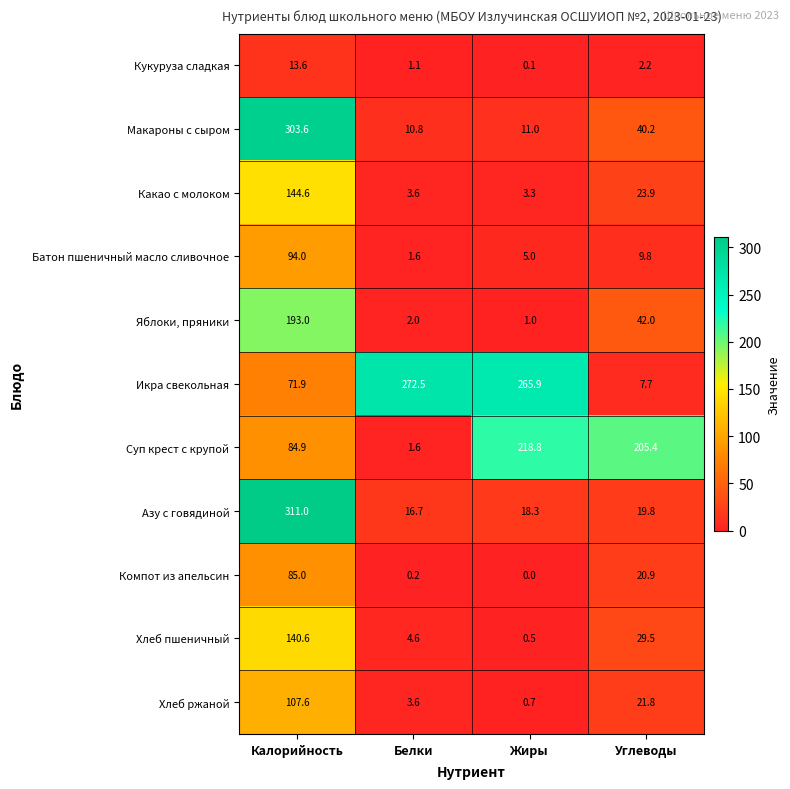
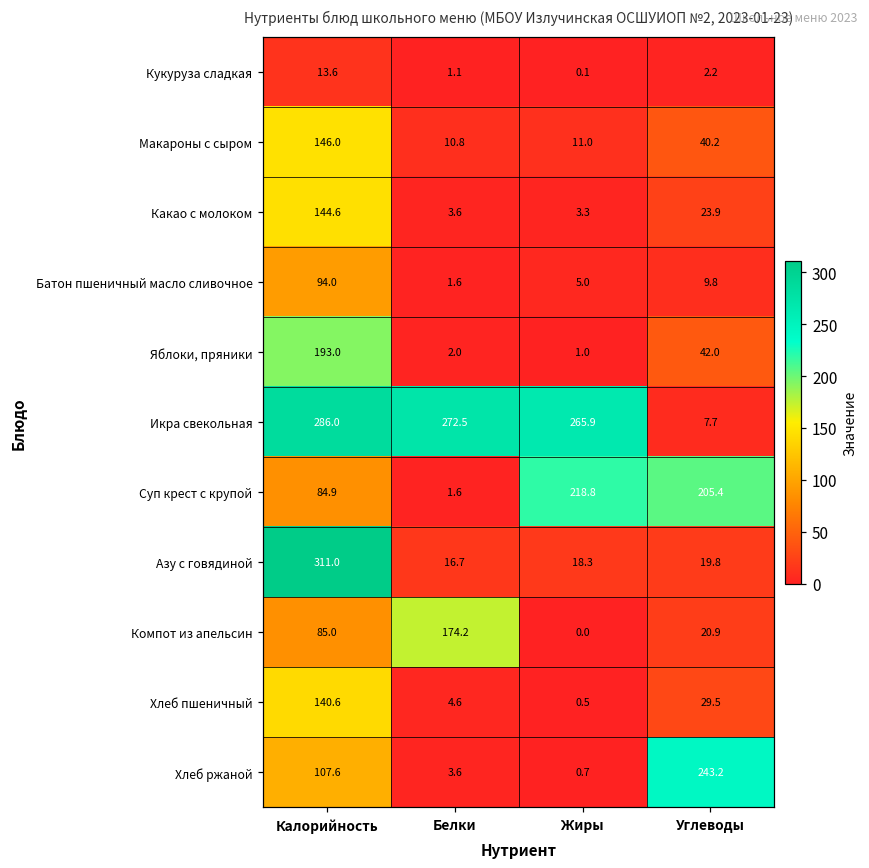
  {
    "Кукуруза сладкая": {
      "Калорийность": 13.6,
      "Белки": 1.1,
      "Жиры": 0.1,
      "Углеводы": 2.2
    },
    "Макароны с сыром": {
-     "Калорийность": 303.6,
+     "Калорийность": 146.0,
      "Белки": 10.8,
      "Жиры": 11.0,
      "Углеводы": 40.2
    },
    "Какао с молоком": {
      "Калорийность": 144.6,
      "Белки": 3.6,
      "Жиры": 3.3,
      "Углеводы": 23.9
    },
    "Батон пшеничный масло сливочное": {
      "Калорийность": 94.0,
      "Белки": 1.6,
      "Жиры": 5.0,
      "Углеводы": 9.8
    },
    "Яблоки, пряники": {
      "Калорийность": 193.0,
      "Белки": 2.0,
      "Жиры": 1.0,
      "Углеводы": 42.0
    },
    "Икра свекольная": {
-     "Калорийность": 71.9,
+     "Калорийность": 286.0,
      "Белки": 272.5,
      "Жиры": 265.9,
      "Углеводы": 7.7
    },
    "Суп крест с крупой": {
      "Калорийность": 84.9,
      "Белки": 1.6,
      "Жиры": 218.8,
      "Углеводы": 205.4
    },
    "Азу с говядиной": {
      "Калорийность": 311.0,
      "Белки": 16.7,
      "Жиры": 18.3,
      "Углеводы": 19.8
    },
    "Компот из апельсин": {
      "Калорийность": 85.0,
-     "Белки": 0.2,
+     "Белки": 174.2,
      "Жиры": 0.0,
      "Углеводы": 20.9
    },
    "Хлеб пшеничный": {
      "Калорийность": 140.6,
      "Белки": 4.6,
      "Жиры": 0.5,
      "Углеводы": 29.5
    },
    "Хлеб ржаной": {
      "Калорийность": 107.6,
      "Белки": 3.6,
      "Жиры": 0.7,
-     "Углеводы": 21.8
+     "Углеводы": 243.2
    }
  }
